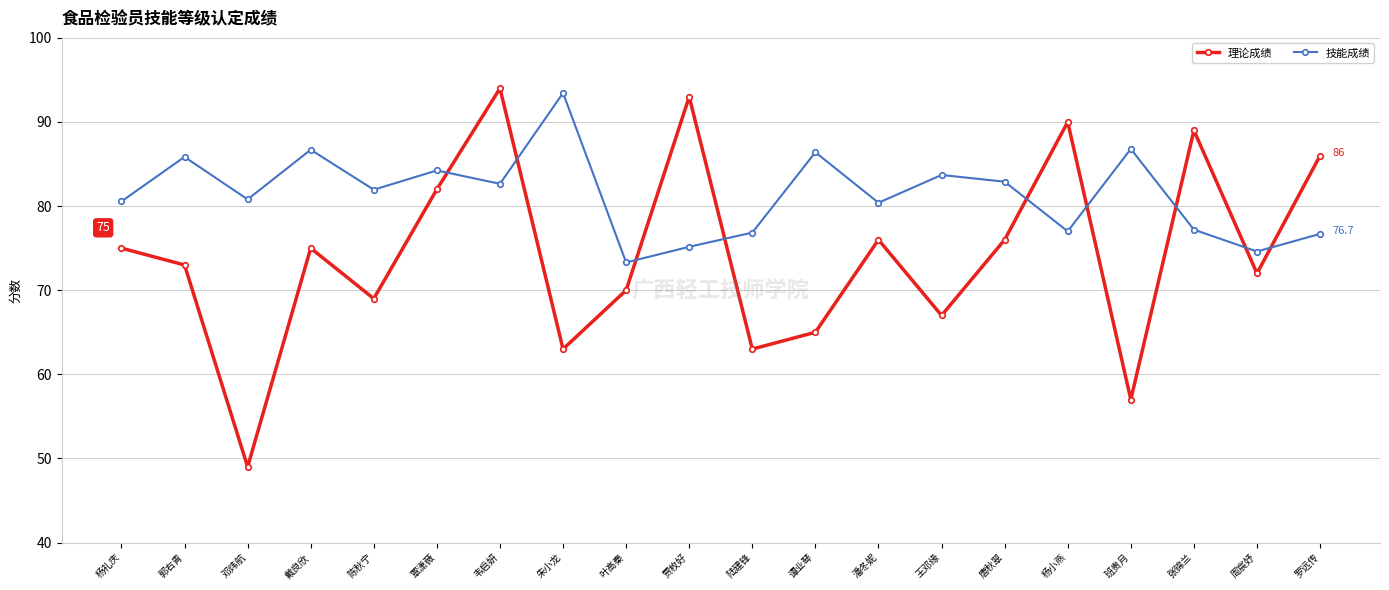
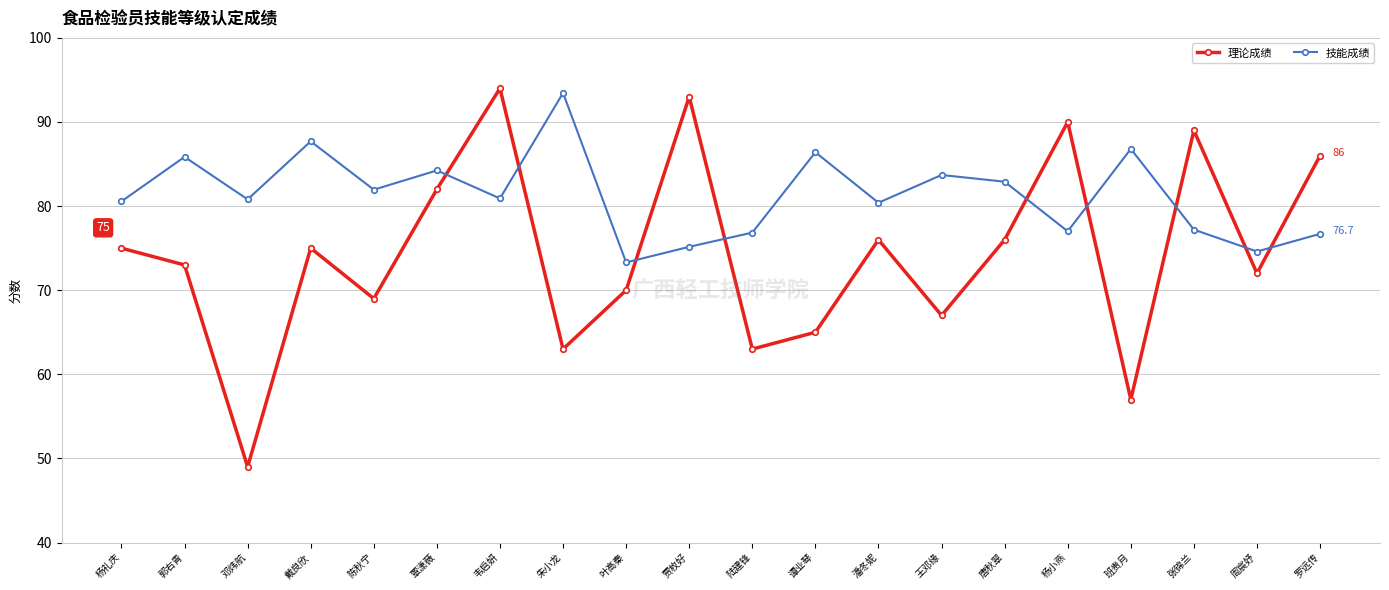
  {
    "理论成绩": {
      "罗远传": 86
    },
    "技能成绩": {
      "杨礼庆": 81,
      "郭右青": 86,
      "邓炜航": 81,
-     "戴良欣": 87,
+     "戴良欣": 88,
      "陈秋宁": 82,
      "覃潇薇": 84,
-     "韦启妍": 83,
+     "韦启妍": 81,
      "朱小龙": 93,
      "叶高秦": 73,
      "贾枚好": 75,
      "陆建锋": 77,
      "谭业琴": 86,
      "潘冬妮": 80,
      "王邓缘": 84,
      "唐秋翠": 83,
      "杨小燕": 77,
      "班贵月": 87,
      "张锦兰": 77,
      "周宸妤": 75
    }
  }
